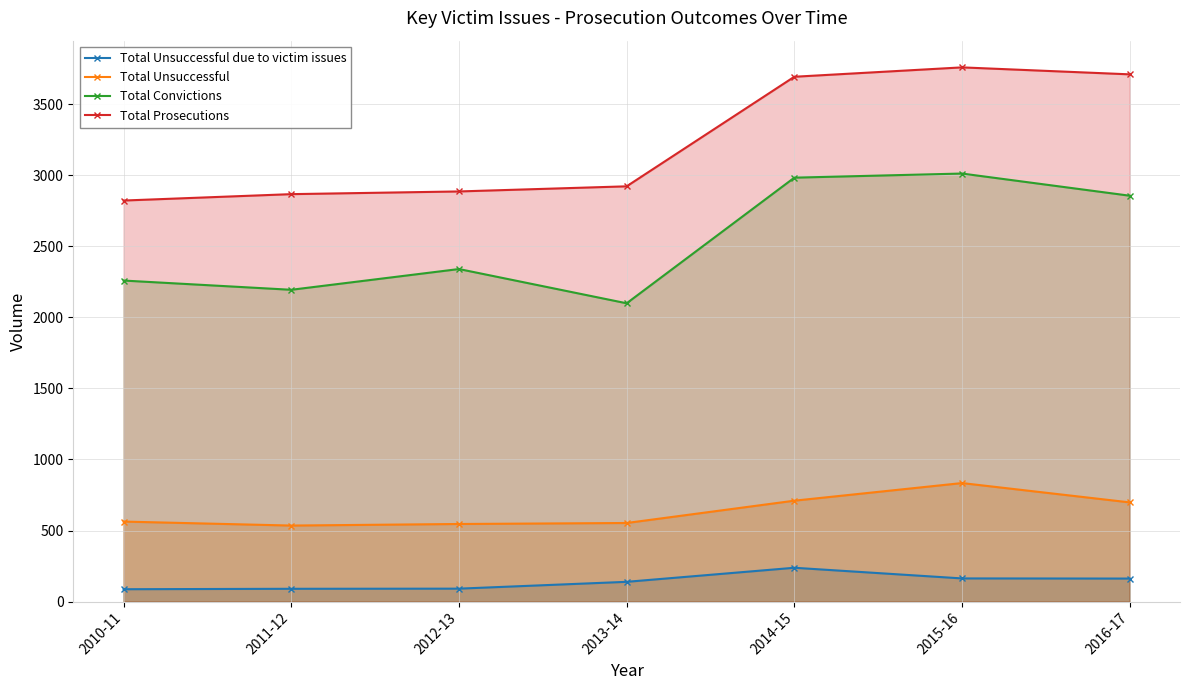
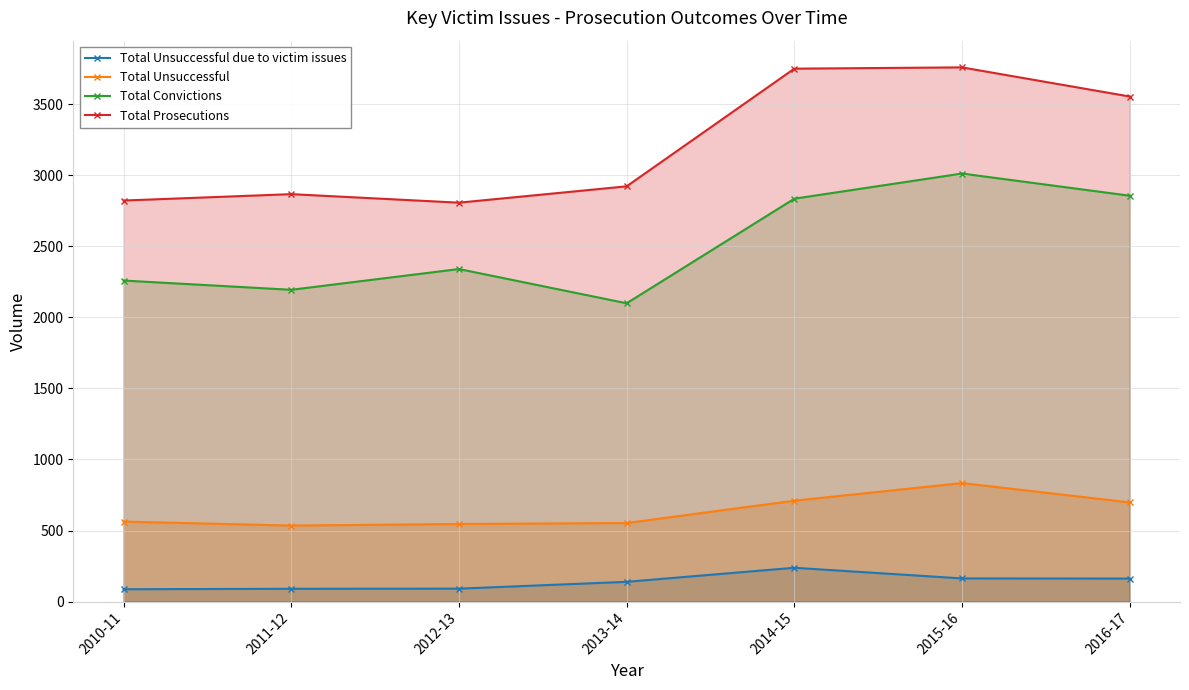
  {
    "Total Unsuccessful due to victim issues": {
      "2010-11": 90,
      "2011-12": 90,
      "2012-13": 90,
      "2013-14": 140,
      "2014-15": 240,
      "2015-16": 160,
      "2016-17": 160
    },
    "Total Unsuccessful": {
      "2010-11": 560,
      "2011-12": 540,
      "2012-13": 550,
      "2013-14": 550,
      "2014-15": 710,
      "2015-16": 830,
      "2016-17": 700
    },
    "Total Convictions": {
      "2010-11": 2260,
      "2011-12": 2190,
      "2012-13": 2340,
      "2013-14": 2100,
-     "2014-15": 2980,
+     "2014-15": 2840,
      "2015-16": 3010,
      "2016-17": 2860
    },
    "Total Prosecutions": {
      "2010-11": 2820,
      "2011-12": 2870,
-     "2012-13": 2890,
+     "2012-13": 2810,
      "2013-14": 2920,
-     "2014-15": 3690,
+     "2014-15": 3750,
      "2015-16": 3760,
-     "2016-17": 3710
+     "2016-17": 3550
    }
  }
